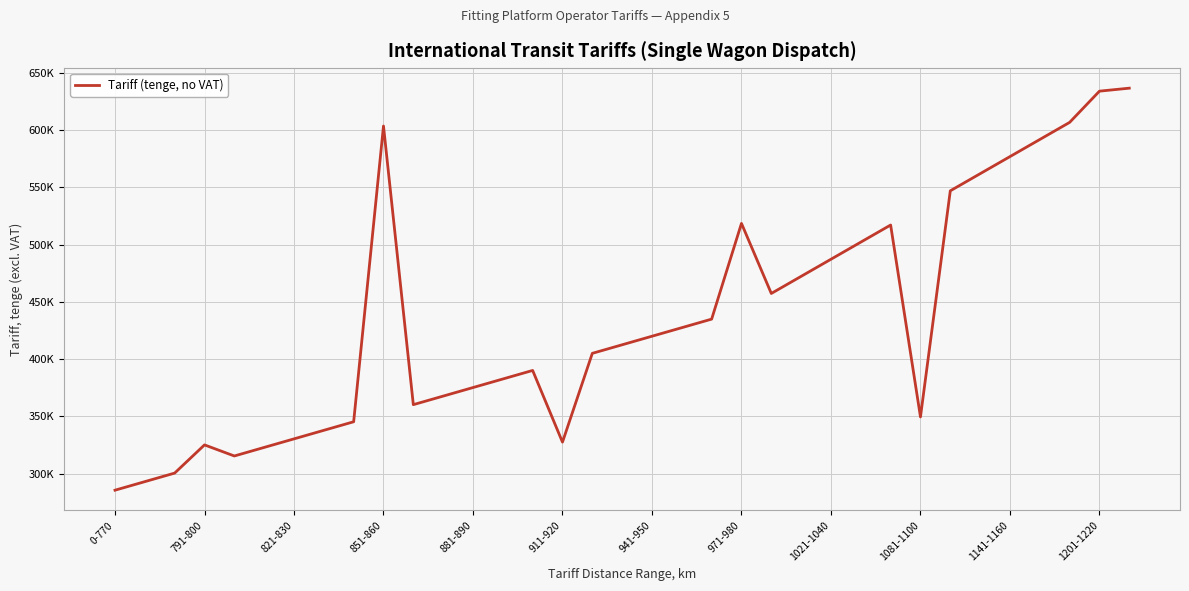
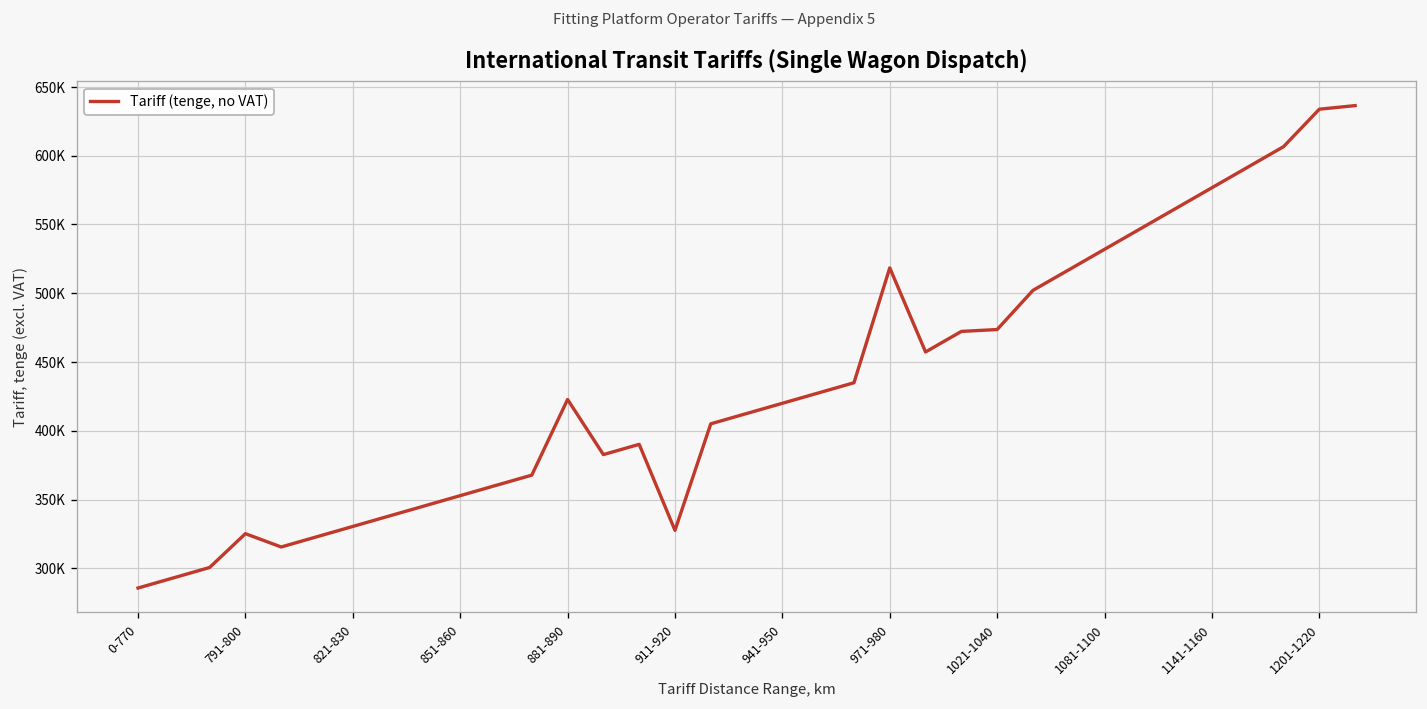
  {
    "0-770": 286000,
    "791-800": 325000,
    "821-830": 330000,
-   "851-860": 603000,
-   "881-890": 375000,
+   "851-860": 353000,
+   "881-890": 423000,
    "911-920": 328000,
    "941-950": 420000,
    "971-980": 518000,
-   "1021-1040": 487000,
-   "1081-1100": 350000,
+   "1021-1040": 474000,
+   "1081-1100": 532000,
    "1141-1160": 577000,
    "1201-1220": 634000
  }
